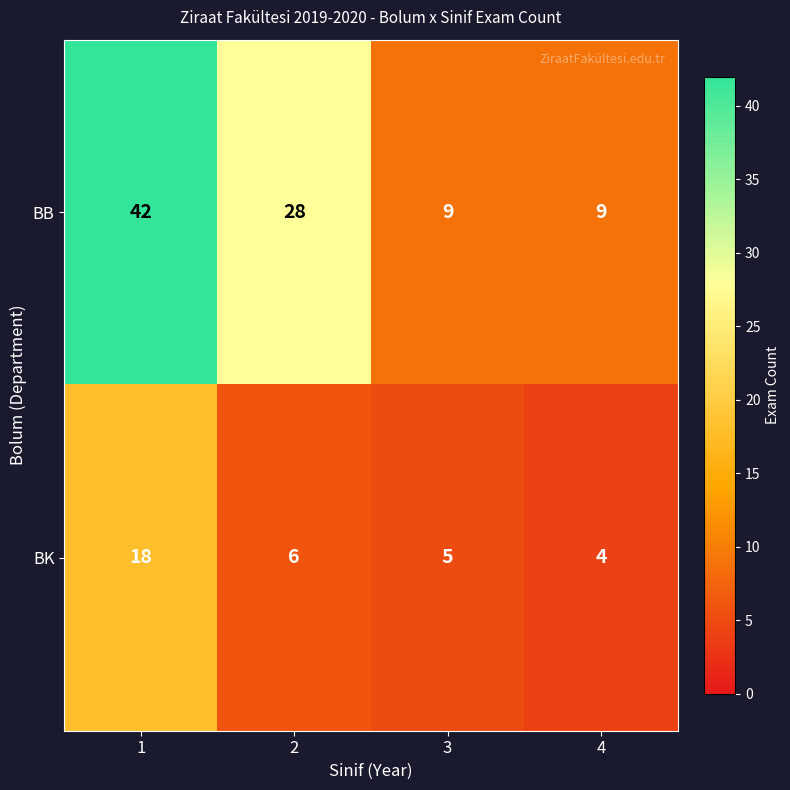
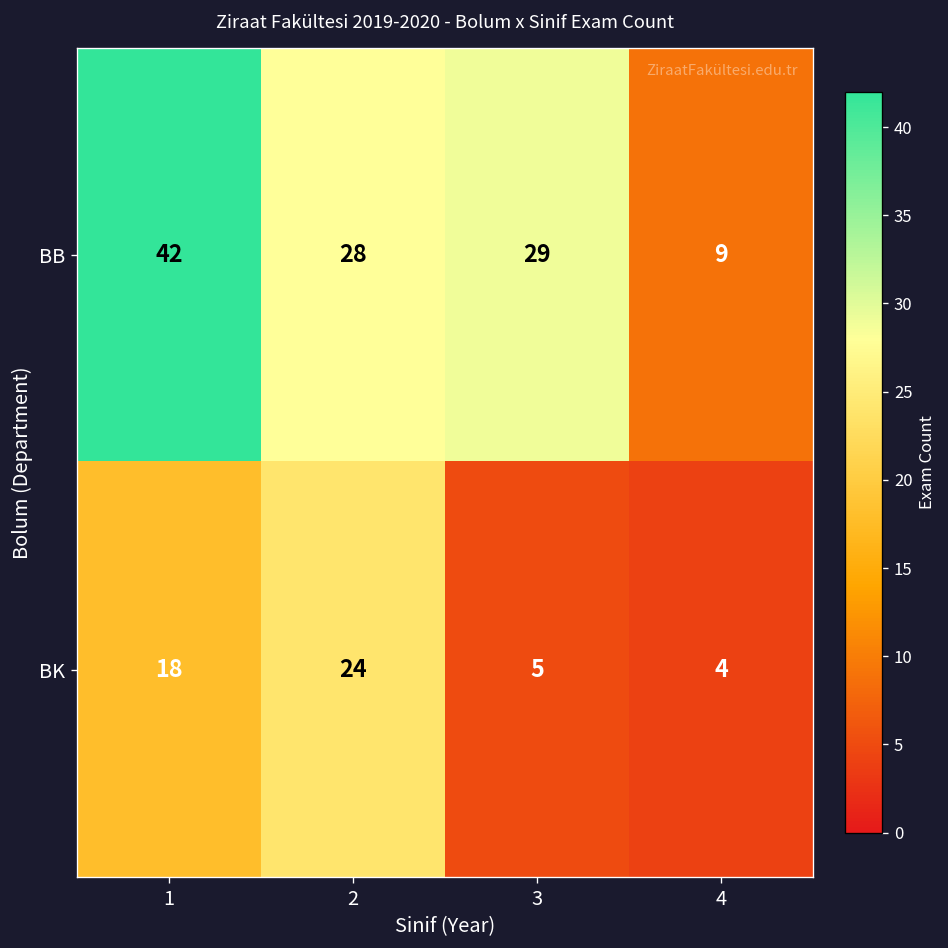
  {
    "BB": {
      "1": 42,
      "2": 28,
-     "3": 9
+     "3": 29
    },
    "BK": {
      "1": 18,
-     "2": 6,
+     "2": 24,
      "3": 5,
      "4": 4
    }
  }
